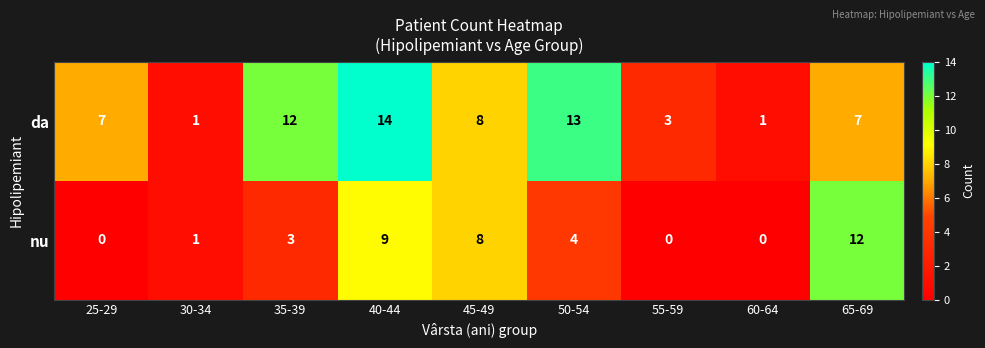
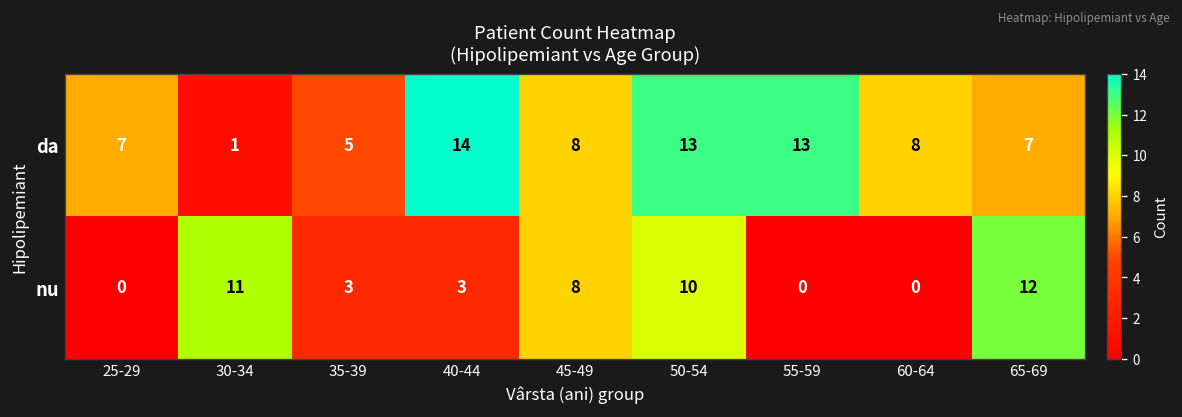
  {
    "da": {
      "25-29": 7,
      "30-34": 1,
-     "35-39": 12,
+     "35-39": 5,
      "40-44": 14,
      "45-49": 8,
      "50-54": 13,
-     "55-59": 3,
-     "60-64": 1,
+     "55-59": 13,
+     "60-64": 8,
      "65-69": 7
    },
    "nu": {
      "25-29": 0,
-     "30-34": 1,
+     "30-34": 11,
      "35-39": 3,
-     "40-44": 9,
+     "40-44": 3,
      "45-49": 8,
-     "50-54": 4,
+     "50-54": 10,
      "55-59": 0,
      "60-64": 0,
      "65-69": 12
    }
  }
